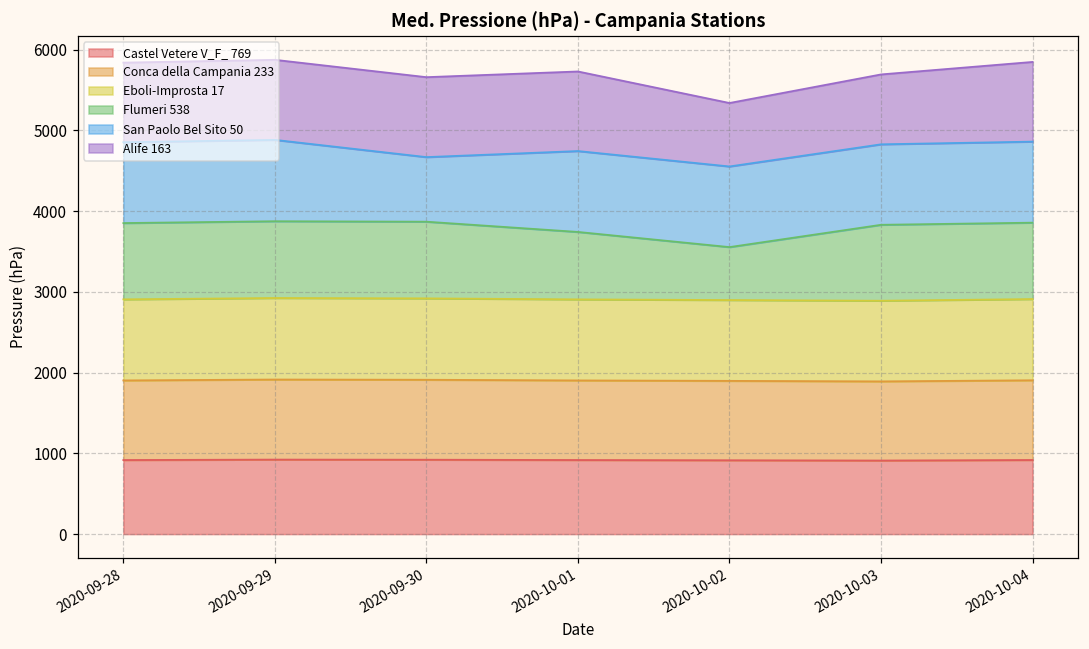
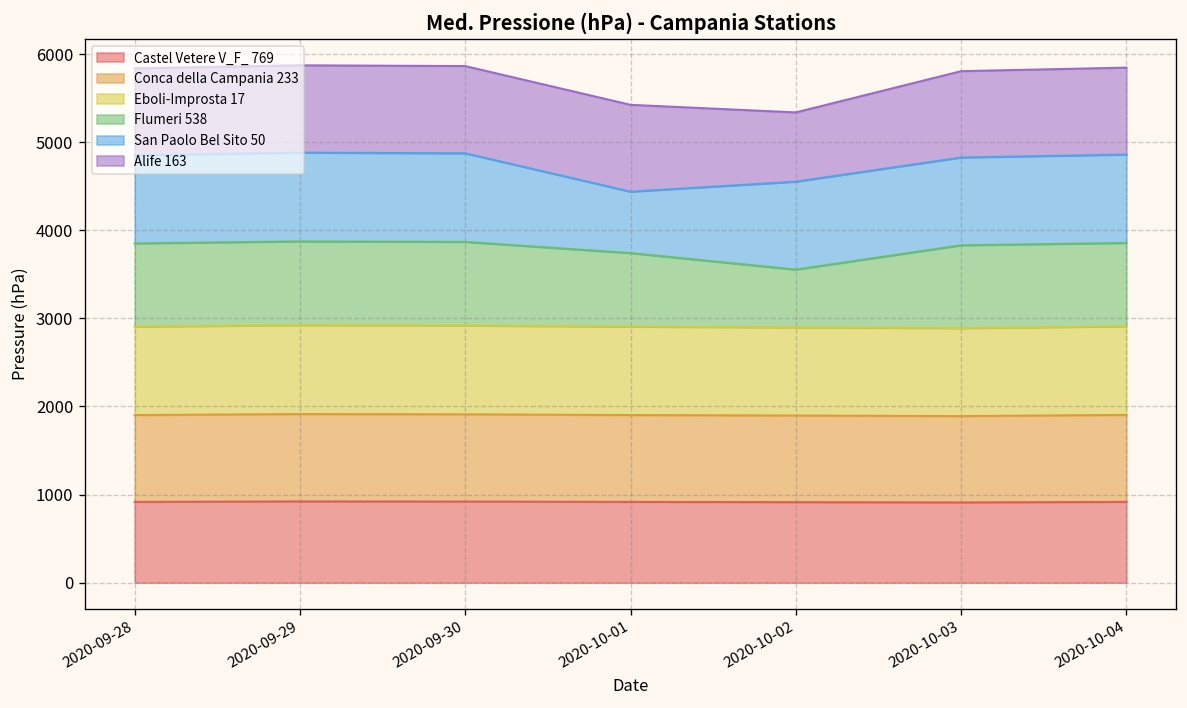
  {
    "Flumeri 538": {
      "2020-09-28": 900,
      "2020-09-29": 1000,
      "2020-09-30": 900,
      "2020-10-01": 800,
      "2020-10-02": 700,
      "2020-10-03": 900,
      "2020-10-04": 900
    },
    "San Paolo Bel Sito 50": {
-     "2020-09-30": 800,
-     "2020-10-01": 1000,
+     "2020-09-30": 1000,
+     "2020-10-01": 700,
      "2020-10-02": 1000,
      "2020-10-03": 1000,
      "2020-10-04": 1000
    },
    "Alife 163": {
      "2020-09-30": 1000,
      "2020-10-01": 1000,
      "2020-10-02": 800,
-     "2020-10-03": 900,
+     "2020-10-03": 1000,
      "2020-10-04": 1000
    }
  }
